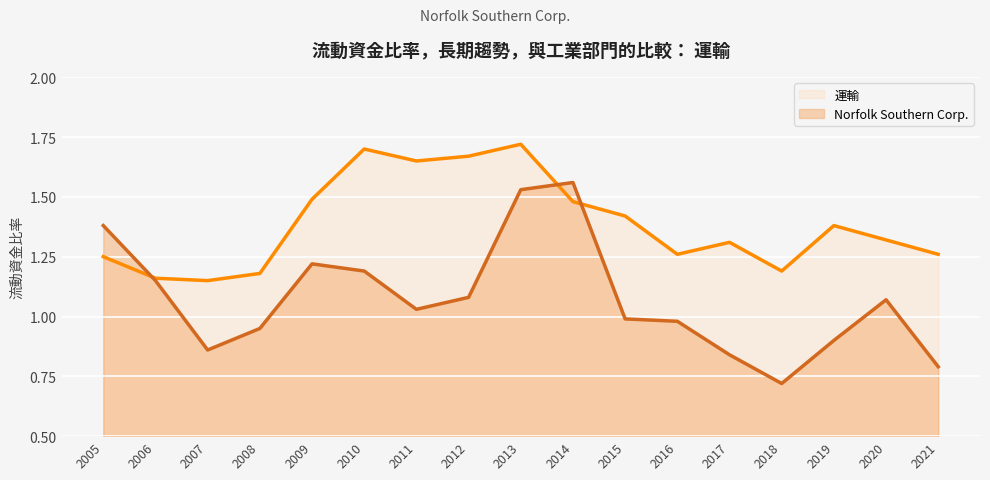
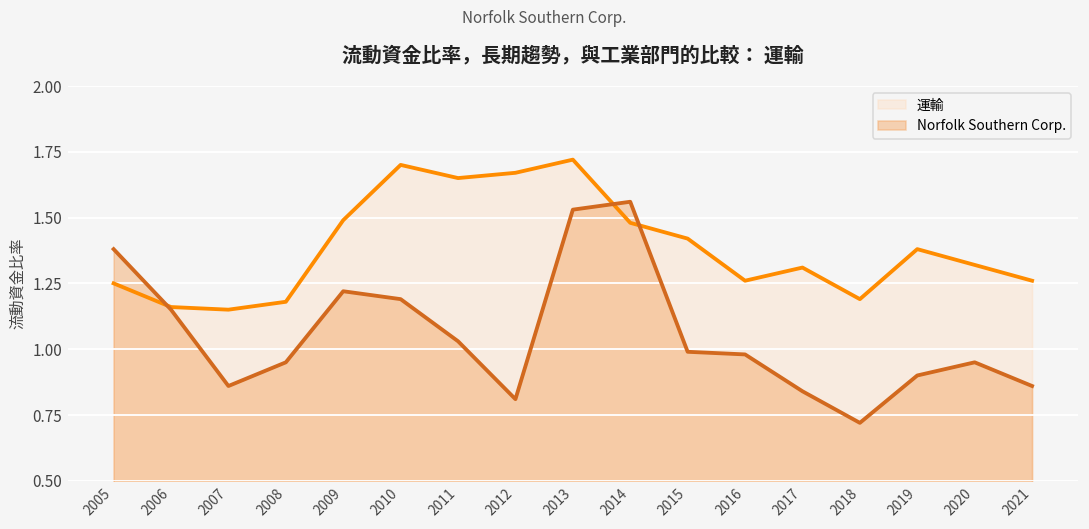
  {
    "運輸": {
      "2005": 1.25,
      "2007": 1.15,
      "2008": 1.18,
      "2009": 1.49,
      "2010": 1.70,
      "2011": 1.65,
      "2012": 1.67,
      "2013": 1.72,
      "2014": 1.48,
      "2015": 1.42,
      "2016": 1.26,
      "2017": 1.31,
      "2018": 1.19,
      "2019": 1.38,
      "2020": 1.32,
      "2021": 1.26
    },
    "Norfolk Southern Corp.": {
      "2005": 1.38,
      "2007": 0.86,
      "2008": 0.95,
      "2009": 1.22,
      "2010": 1.19,
      "2011": 1.03,
-     "2012": 1.08,
+     "2012": 0.81,
      "2013": 1.53,
      "2014": 1.56,
      "2015": 0.99,
      "2016": 0.98,
      "2017": 0.84,
      "2018": 0.72,
      "2019": 0.90,
-     "2020": 1.07,
-     "2021": 0.79
+     "2020": 0.95,
+     "2021": 0.86
    }
  }
